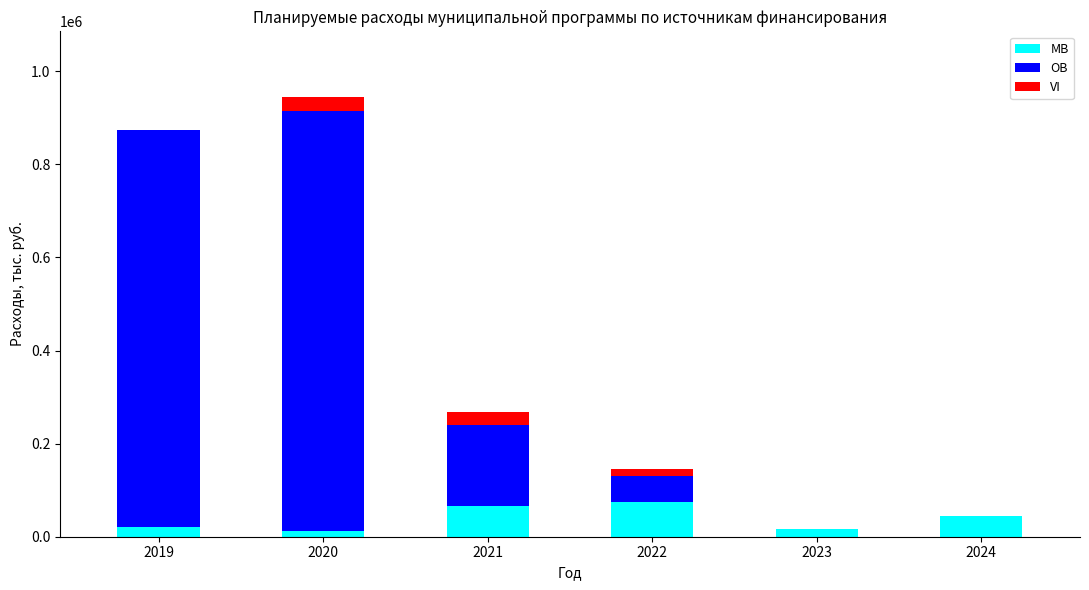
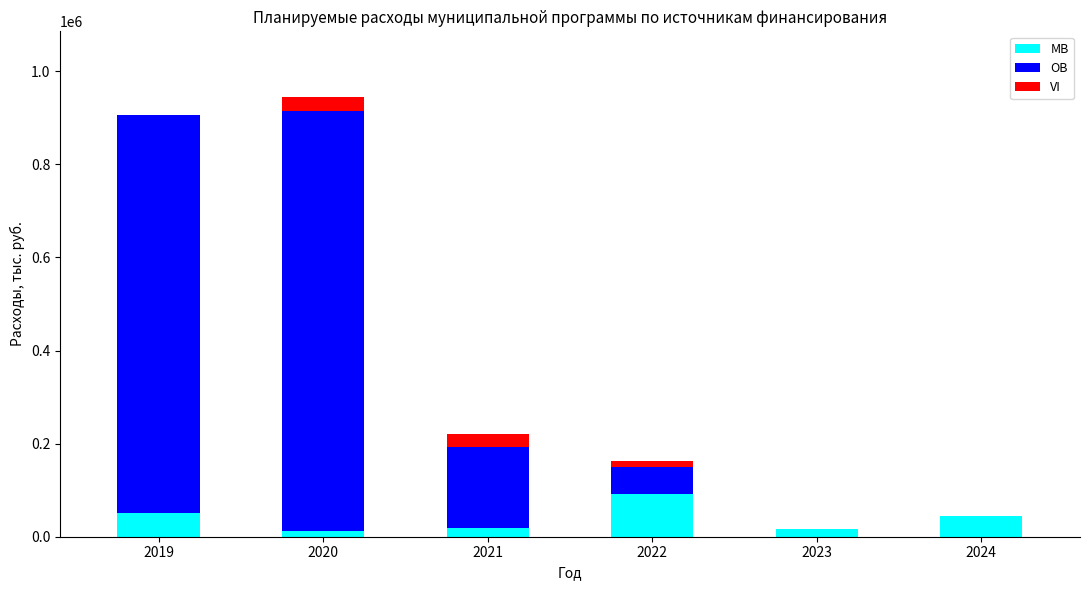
  {
    "MB": {
-     "2019": 20000,
+     "2019": 50000,
      "2020": 10000,
-     "2021": 60000,
-     "2022": 70000,
+     "2021": 20000,
+     "2022": 90000,
      "2023": 20000,
      "2024": 40000
    },
    "OB": {
      "2019": 850000,
      "2020": 900000,
      "2021": 170000,
      "2022": 60000,
      "2023": 0,
      "2024": 0
    },
    "VI": {
      "2019": 0,
      "2020": 30000,
      "2021": 30000,
      "2022": 10000,
      "2023": 0,
      "2024": 0
    }
  }
